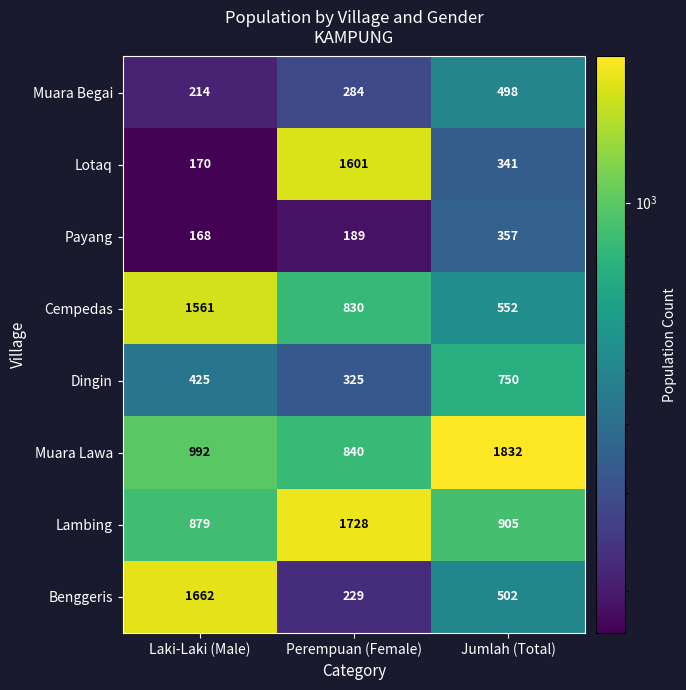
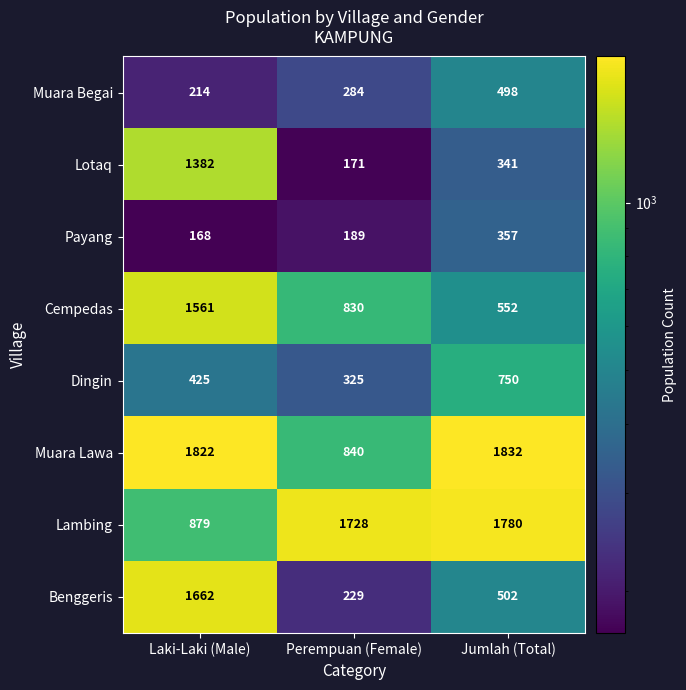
  {
    "Muara Begai": {
      "Laki-Laki (Male)": 214,
      "Perempuan (Female)": 284,
      "Jumlah (Total)": 498
    },
    "Lotaq": {
-     "Laki-Laki (Male)": 170,
-     "Perempuan (Female)": 1601,
+     "Laki-Laki (Male)": 1382,
+     "Perempuan (Female)": 171,
      "Jumlah (Total)": 341
    },
    "Payang": {
      "Laki-Laki (Male)": 168,
      "Perempuan (Female)": 189,
      "Jumlah (Total)": 357
    },
    "Cempedas": {
      "Laki-Laki (Male)": 1561,
      "Perempuan (Female)": 830,
      "Jumlah (Total)": 552
    },
    "Dingin": {
      "Laki-Laki (Male)": 425,
      "Perempuan (Female)": 325,
      "Jumlah (Total)": 750
    },
    "Muara Lawa": {
-     "Laki-Laki (Male)": 992,
+     "Laki-Laki (Male)": 1822,
      "Perempuan (Female)": 840,
      "Jumlah (Total)": 1832
    },
    "Lambing": {
      "Laki-Laki (Male)": 879,
      "Perempuan (Female)": 1728,
-     "Jumlah (Total)": 905
+     "Jumlah (Total)": 1780
    },
    "Benggeris": {
      "Laki-Laki (Male)": 1662,
      "Perempuan (Female)": 229,
      "Jumlah (Total)": 502
    }
  }
